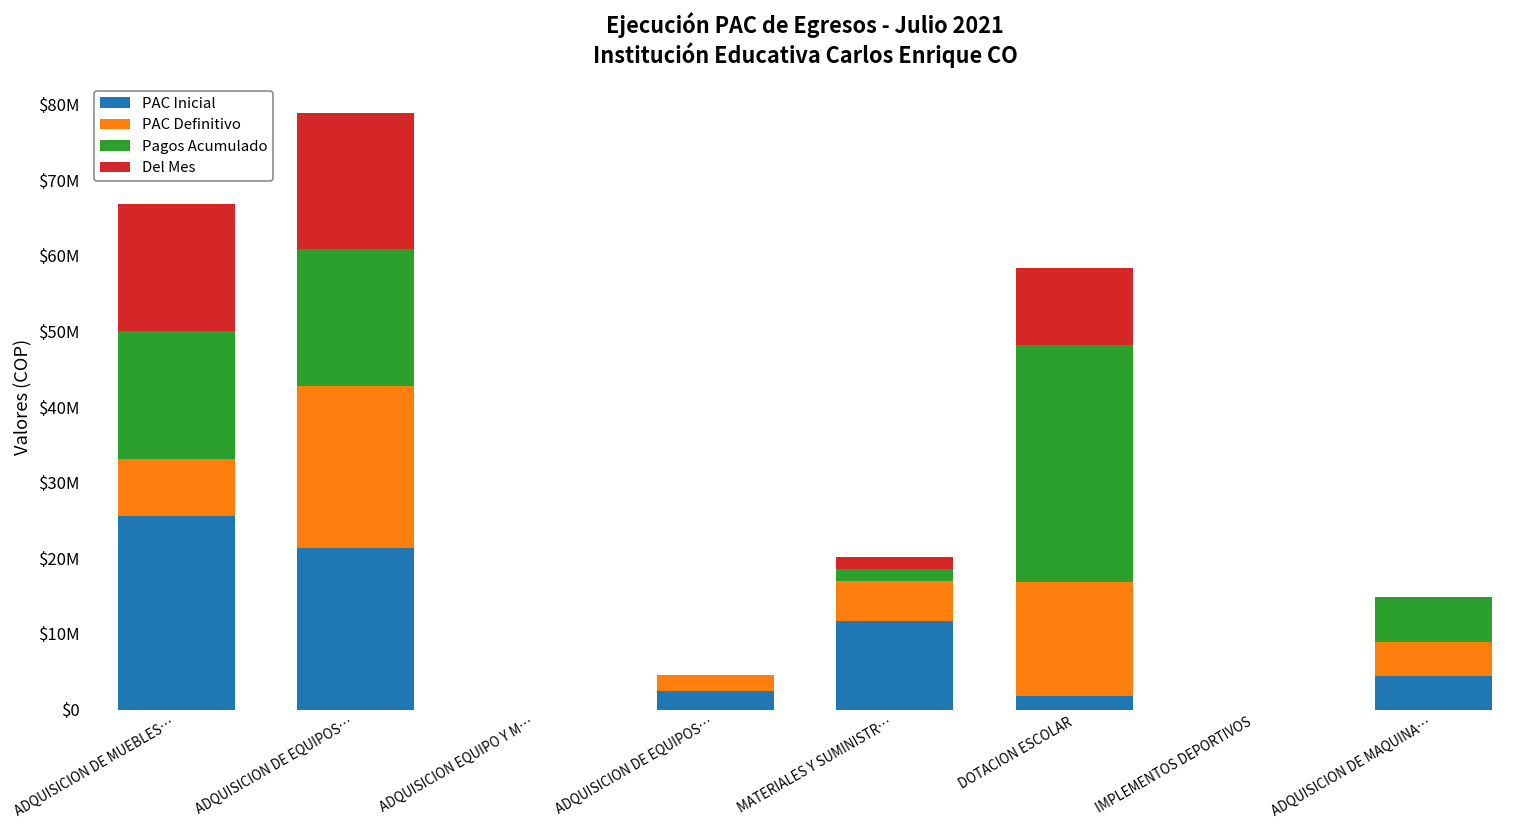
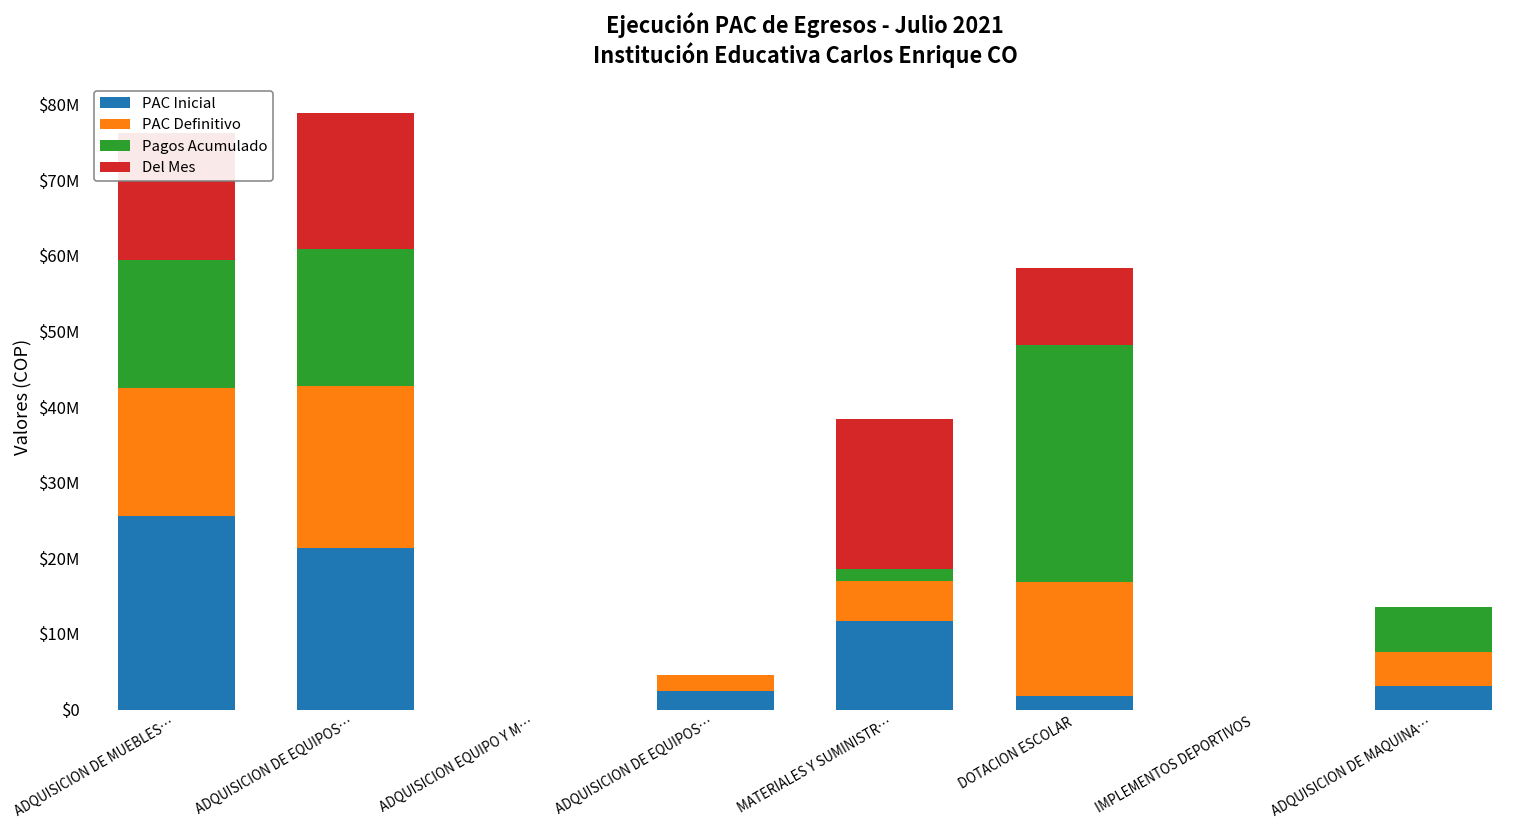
  {
    "PAC Inicial": {
      "ADQUISICION DE MUEBLES…": "$26000000",
      "ADQUISICION EQUIPO Y M…": "$0",
      "MATERIALES Y SUMINISTR…": "$12000000",
      "DOTACION ESCOLAR": "$2000000",
      "IMPLEMENTOS DEPORTIVOS": "$0",
-     "ADQUISICION DE MAQUINA…": "$5000000"
+     "ADQUISICION DE MAQUINA…": "$3000000"
    },
    "PAC Definitivo": {
-     "ADQUISICION DE MUEBLES…": "$7000000",
+     "ADQUISICION DE MUEBLES…": "$17000000",
      "ADQUISICION EQUIPO Y M…": "$0",
      "MATERIALES Y SUMINISTR…": "$5000000",
      "DOTACION ESCOLAR": "$15000000",
      "IMPLEMENTOS DEPORTIVOS": "$0",
      "ADQUISICION DE MAQUINA…": "$5000000"
    },
    "Pagos Acumulado": {
      "ADQUISICION DE MUEBLES…": "$17000000",
      "ADQUISICION EQUIPO Y M…": "$0",
      "MATERIALES Y SUMINISTR…": "$2000000",
      "DOTACION ESCOLAR": "$31000000",
      "IMPLEMENTOS DEPORTIVOS": "$0",
      "ADQUISICION DE MAQUINA…": "$6000000"
    },
    "Del Mes": {
      "ADQUISICION EQUIPO Y M…": "$0",
-     "MATERIALES Y SUMINISTR…": "$2000000",
+     "MATERIALES Y SUMINISTR…": "$20000000",
      "DOTACION ESCOLAR": "$10000000",
      "IMPLEMENTOS DEPORTIVOS": "$0",
      "ADQUISICION DE MAQUINA…": "$0"
    }
  }
